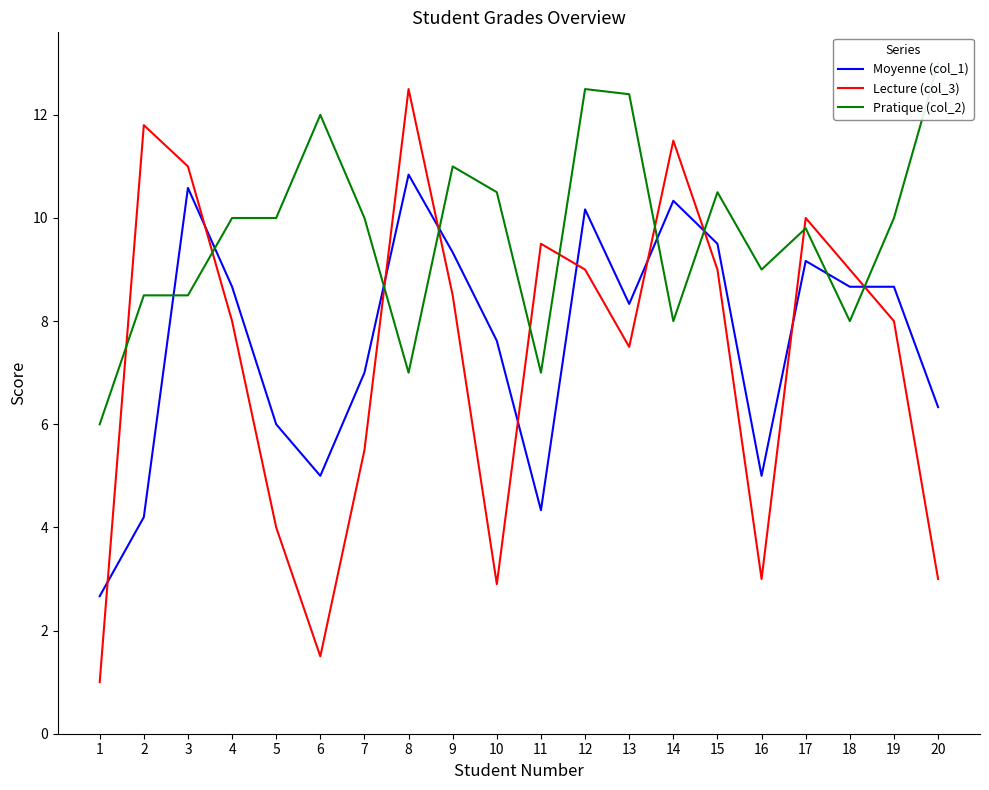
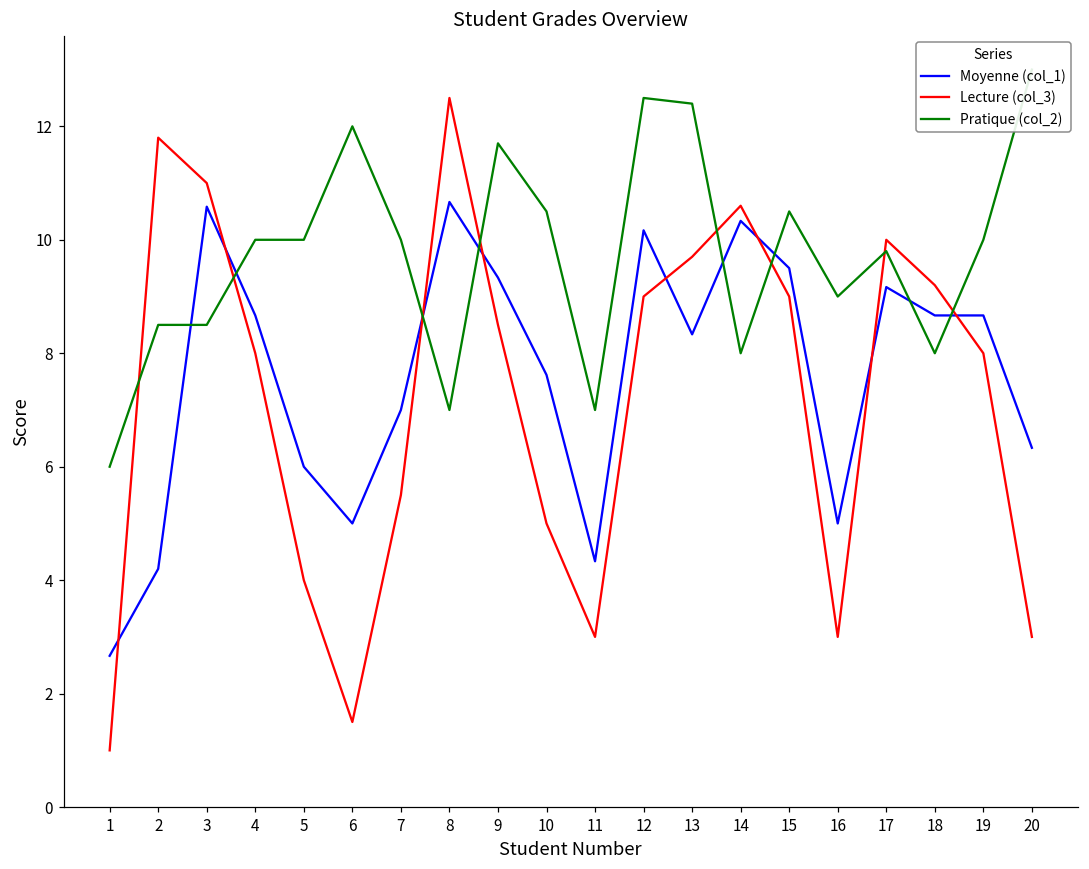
  {
    "Moyenne (col_1)": {
      "1": 2.7,
      "2": 4.2,
      "3": 10.6,
      "4": 8.7,
      "5": 6.0,
      "6": 5.0,
      "7": 7.0,
-     "8": 10.8,
+     "8": 10.7,
      "9": 9.3,
      "10": 7.6,
      "11": 4.3,
      "12": 10.2,
      "13": 8.3,
      "14": 10.3,
      "15": 9.5,
      "16": 5.0,
      "17": 9.2,
      "18": 8.7,
      "19": 8.7,
      "20": 6.3
    },
    "Lecture (col_3)": {
      "1": 1.0,
      "2": 11.8,
      "3": 11.0,
      "4": 8.0,
      "5": 4.0,
      "6": 1.5,
      "7": 5.5,
      "8": 12.5,
      "9": 8.5,
-     "10": 2.9,
-     "11": 9.5,
+     "10": 5.0,
+     "11": 3.0,
      "12": 9.0,
-     "13": 7.5,
-     "14": 11.5,
+     "13": 9.7,
+     "14": 10.6,
      "15": 9.0,
      "16": 3.0,
      "17": 10.0,
-     "18": 9.0,
+     "18": 9.2,
      "19": 8.0,
      "20": 3.0
    },
    "Pratique (col_2)": {
      "1": 6.0,
      "2": 8.5,
      "3": 8.5,
      "4": 10.0,
      "5": 10.0,
      "6": 12.0,
      "7": 10.0,
      "8": 7.0,
-     "9": 11.0,
+     "9": 11.7,
      "10": 10.5,
      "11": 7.0,
      "12": 12.5,
      "13": 12.4,
      "14": 8.0,
      "15": 10.5,
      "16": 9.0,
      "17": 9.8,
      "18": 8.0,
      "19": 10.0
    }
  }
